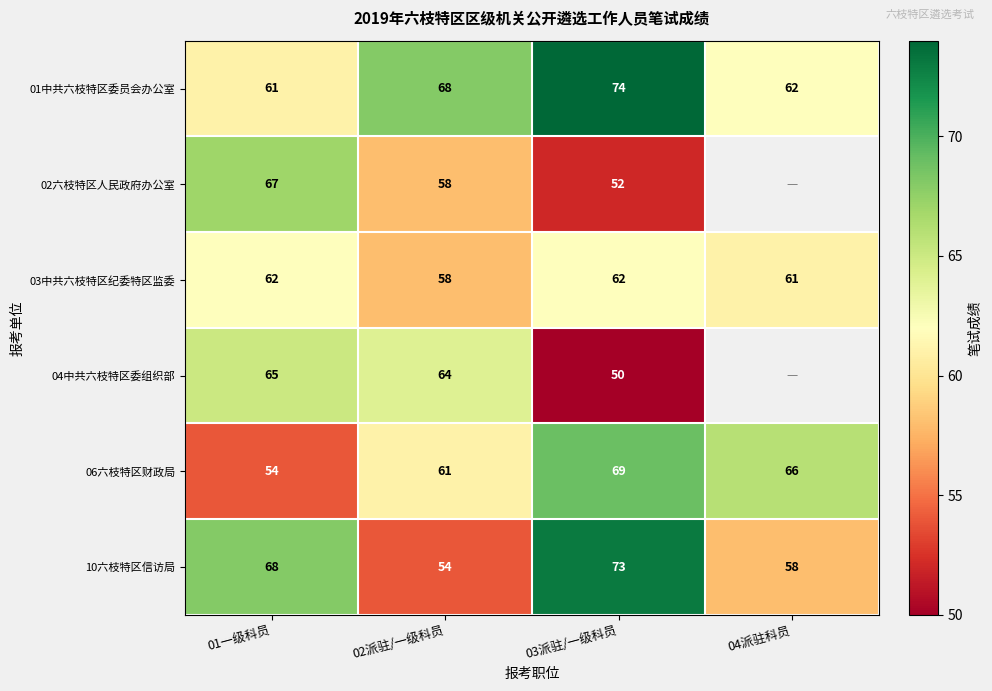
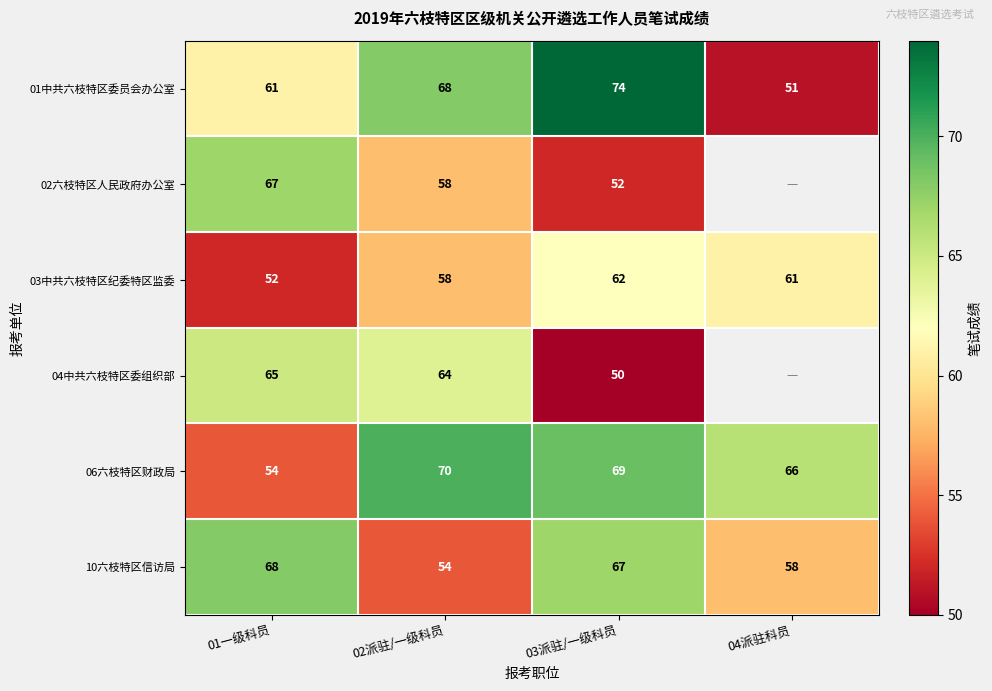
  {
    "01中共六枝特区委员会办公室": {
      "01一级科员": 61,
      "02派驻/一级科员": 68,
      "03派驻/一级科员": 74,
-     "04派驻科员": 62
+     "04派驻科员": 51
    },
    "02六枝特区人民政府办公室": {
      "01一级科员": 67,
      "02派驻/一级科员": 58,
      "03派驻/一级科员": 52
    },
    "03中共六枝特区纪委特区监委": {
-     "01一级科员": 62,
+     "01一级科员": 52,
      "02派驻/一级科员": 58,
      "03派驻/一级科员": 62,
      "04派驻科员": 61
    },
    "04中共六枝特区委组织部": {
      "01一级科员": 65,
      "02派驻/一级科员": 64,
      "03派驻/一级科员": 50
    },
    "06六枝特区财政局": {
      "01一级科员": 54,
-     "02派驻/一级科员": 61,
+     "02派驻/一级科员": 70,
      "03派驻/一级科员": 69,
      "04派驻科员": 66
    },
    "10六枝特区信访局": {
      "01一级科员": 68,
      "02派驻/一级科员": 54,
-     "03派驻/一级科员": 73,
+     "03派驻/一级科员": 67,
      "04派驻科员": 58
    }
  }
